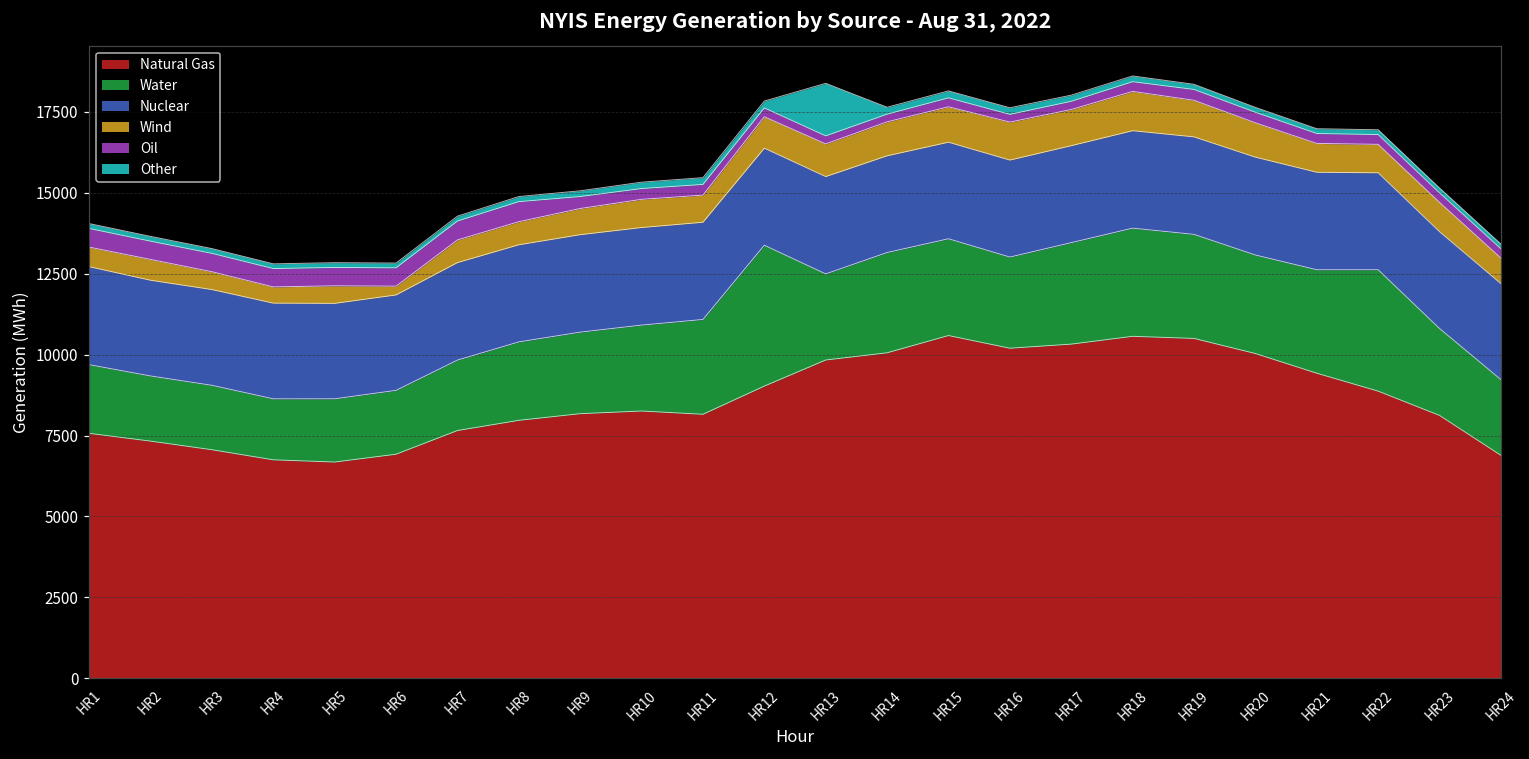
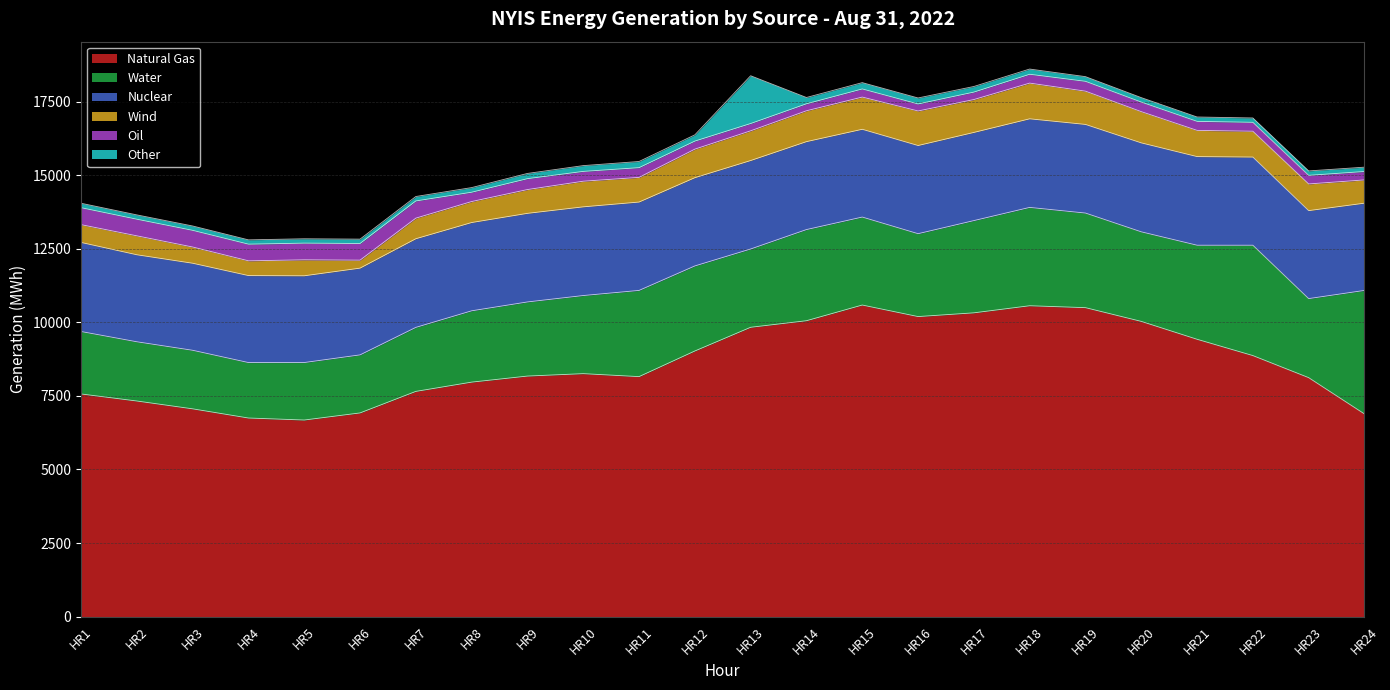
  {
    "Natural Gas": {
      "HR1": 7600,
      "HR2": 7300,
      "HR3": 7100,
      "HR4": 6700,
      "HR5": 6700,
      "HR6": 6900,
      "HR7": 7700,
      "HR8": 8000,
      "HR9": 8200,
      "HR10": 8300,
      "HR11": 8200,
      "HR12": 9000,
      "HR13": 9800,
      "HR14": 10100,
      "HR15": 10600,
      "HR16": 10200,
      "HR17": 10300,
      "HR18": 10600,
      "HR19": 10500,
      "HR20": 10000,
      "HR21": 9400,
      "HR22": 8900,
      "HR23": 8100,
      "HR24": 6900
    },
    "Water": {
      "HR1": 2100,
      "HR2": 2000,
      "HR3": 2000,
      "HR4": 1900,
      "HR5": 2000,
      "HR6": 2000,
      "HR7": 2200,
      "HR8": 2400,
      "HR9": 2500,
      "HR10": 2700,
      "HR11": 2900,
-     "HR12": 4400,
+     "HR12": 2900,
      "HR13": 2700,
      "HR14": 3100,
      "HR15": 3000,
      "HR16": 2800,
      "HR17": 3100,
      "HR18": 3300,
      "HR19": 3200,
      "HR20": 3000,
      "HR21": 3200,
      "HR22": 3800,
      "HR23": 2700,
-     "HR24": 2300
+     "HR24": 4200
    },
    "Nuclear": {
      "HR1": 3000,
      "HR2": 3000,
      "HR3": 3000,
      "HR4": 3000,
      "HR5": 2900,
      "HR6": 2900,
      "HR7": 3000,
      "HR8": 3000,
      "HR9": 3000,
      "HR10": 3000,
      "HR11": 3000,
      "HR12": 3000,
      "HR13": 3000,
      "HR14": 3000,
      "HR15": 3000,
      "HR16": 3000,
      "HR17": 3000,
      "HR18": 3000,
      "HR19": 3000,
      "HR20": 3000,
      "HR21": 3000,
      "HR22": 3000,
      "HR23": 3000,
      "HR24": 3000
    },
    "Wind": {
      "HR1": 600,
      "HR2": 600,
      "HR3": 600,
      "HR4": 500,
      "HR5": 500,
      "HR6": 300,
      "HR7": 700,
      "HR8": 700,
      "HR9": 800,
      "HR10": 900,
      "HR11": 800,
      "HR12": 1000,
      "HR13": 1000,
      "HR14": 1100,
      "HR15": 1100,
      "HR16": 1200,
      "HR17": 1100,
      "HR18": 1200,
      "HR19": 1100,
      "HR20": 1100,
      "HR21": 900,
      "HR22": 900,
      "HR23": 900,
      "HR24": 800
    },
    "Oil": {
      "HR1": 600,
      "HR2": 600,
      "HR3": 600,
      "HR4": 600,
      "HR5": 600,
      "HR6": 600,
      "HR7": 600,
-     "HR8": 600,
+     "HR8": 300,
      "HR9": 400,
      "HR10": 300,
      "HR11": 300,
      "HR12": 300,
      "HR13": 200,
      "HR14": 200,
      "HR15": 300,
      "HR16": 200,
      "HR17": 300,
      "HR18": 300,
      "HR19": 300,
      "HR20": 300,
      "HR21": 300,
      "HR22": 300,
      "HR23": 300,
      "HR24": 300
    },
    "Other": {
      "HR1": 200,
      "HR2": 100,
      "HR3": 100,
      "HR4": 100,
      "HR5": 100,
      "HR6": 100,
      "HR7": 200,
      "HR8": 200,
      "HR9": 200,
      "HR10": 200,
      "HR11": 200,
      "HR12": 200,
      "HR13": 1600,
      "HR14": 200,
      "HR15": 200,
      "HR16": 200,
      "HR17": 200,
      "HR18": 200,
      "HR19": 200,
      "HR20": 200,
      "HR21": 100,
      "HR22": 100,
      "HR23": 200,
      "HR24": 100
    }
  }
